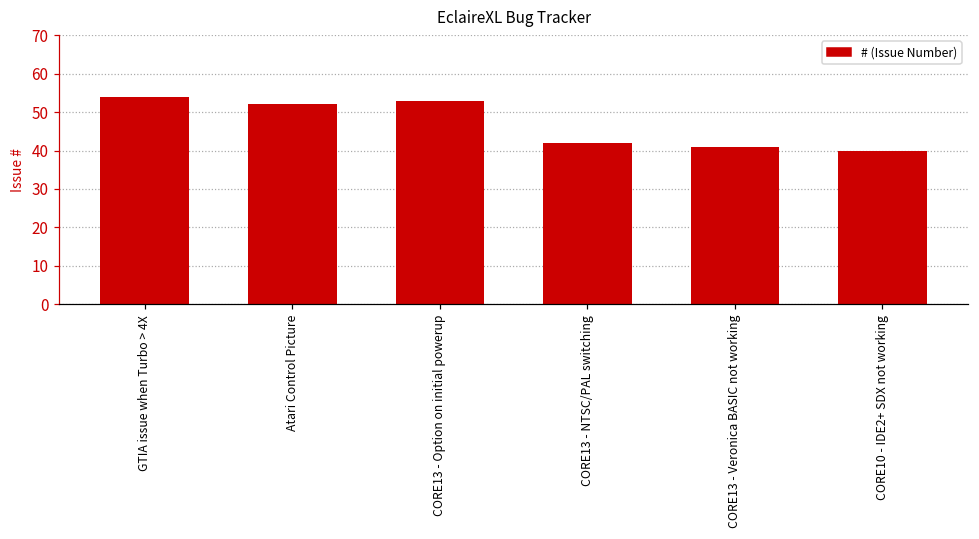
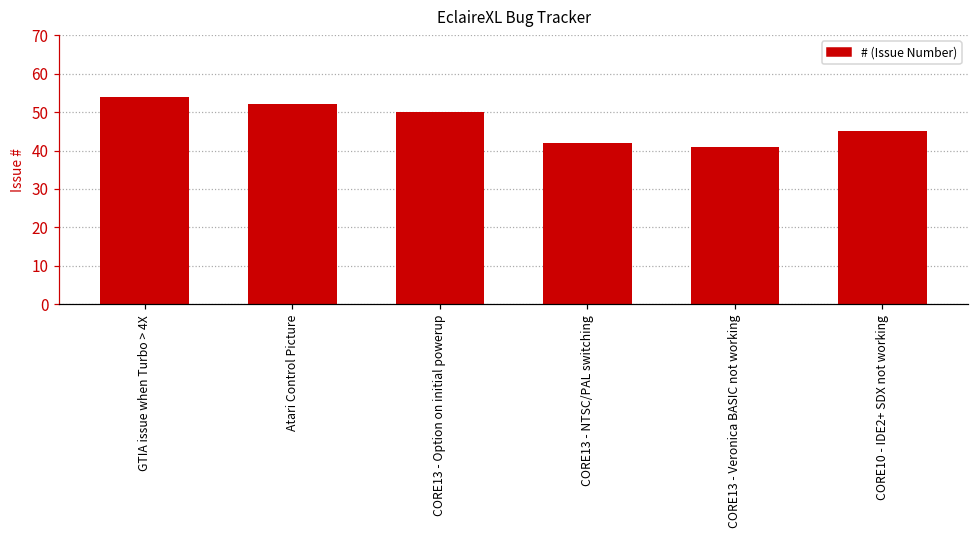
  {
    "GTIA issue when Turbo > 4X": 54,
    "Atari Control Picture": 52,
-   "CORE13 - Option on initial powerup": 53,
+   "CORE13 - Option on initial powerup": 50,
    "CORE13 - NTSC/PAL switching": 42,
    "CORE13 - Veronica BASIC not working": 41,
-   "CORE10 - IDE2+ SDX not working": 40
+   "CORE10 - IDE2+ SDX not working": 45
  }
